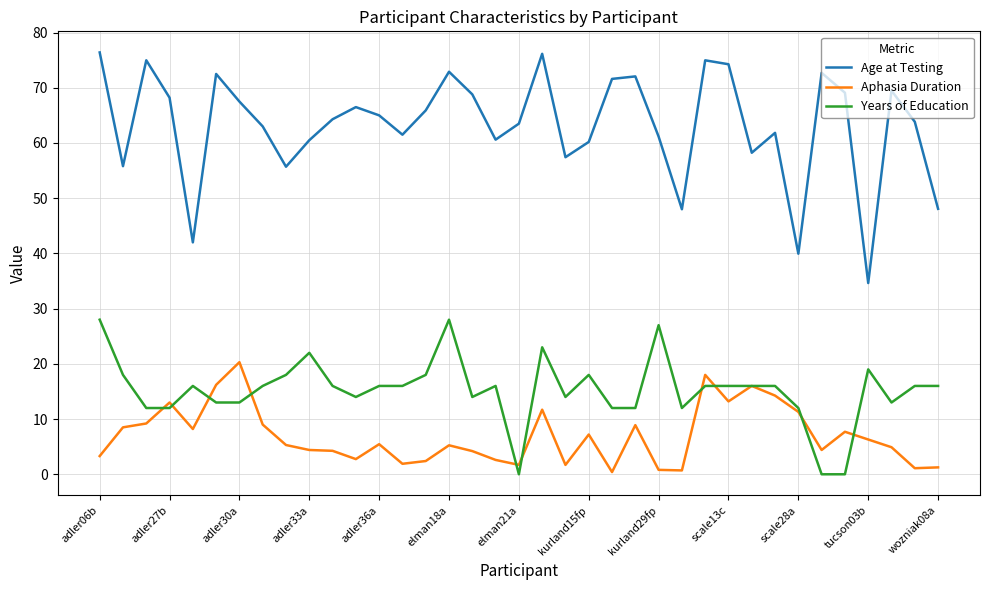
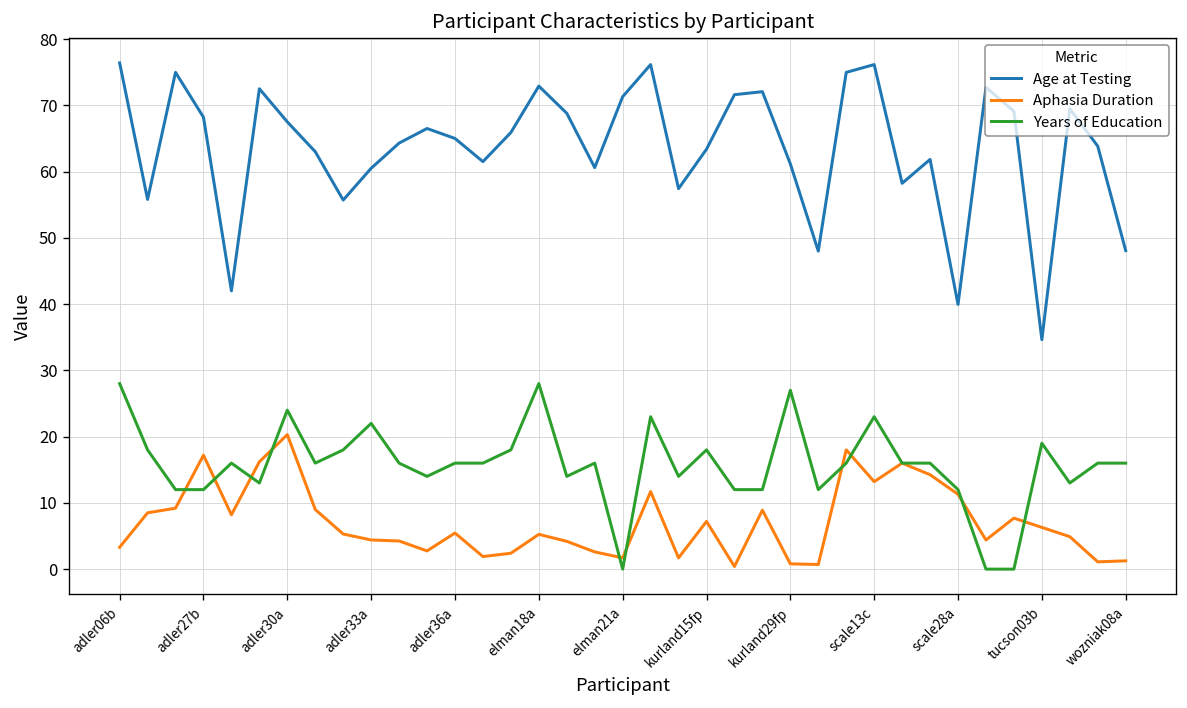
  {
    "Age at Testing": {
      "adler06b": 76,
      "adler27b": 68,
      "adler30a": 68,
      "adler33a": 61,
      "adler36a": 65,
      "elman18a": 73,
-     "elman21a": 64,
-     "kurland15fp": 60,
+     "elman21a": 71,
+     "kurland15fp": 63,
      "kurland29fp": 61,
-     "scale13c": 74,
+     "scale13c": 76,
      "scale28a": 40,
      "tucson03b": 35,
      "wozniak08a": 48
    },
    "Aphasia Duration": {
      "adler06b": 3,
-     "adler27b": 13,
+     "adler27b": 17,
      "adler30a": 20,
      "adler33a": 4,
      "adler36a": 5,
      "elman18a": 5,
      "elman21a": 2,
      "kurland15fp": 7,
      "kurland29fp": 1,
      "scale13c": 13,
      "scale28a": 11,
      "tucson03b": 6,
      "wozniak08a": 1
    },
    "Years of Education": {
      "adler06b": 28,
      "adler27b": 12,
-     "adler30a": 13,
+     "adler30a": 24,
      "adler33a": 22,
      "adler36a": 16,
      "elman18a": 28,
      "elman21a": 0,
      "kurland15fp": 18,
      "kurland29fp": 27,
-     "scale13c": 16,
+     "scale13c": 23,
      "scale28a": 12,
      "tucson03b": 19,
      "wozniak08a": 16
    }
  }
